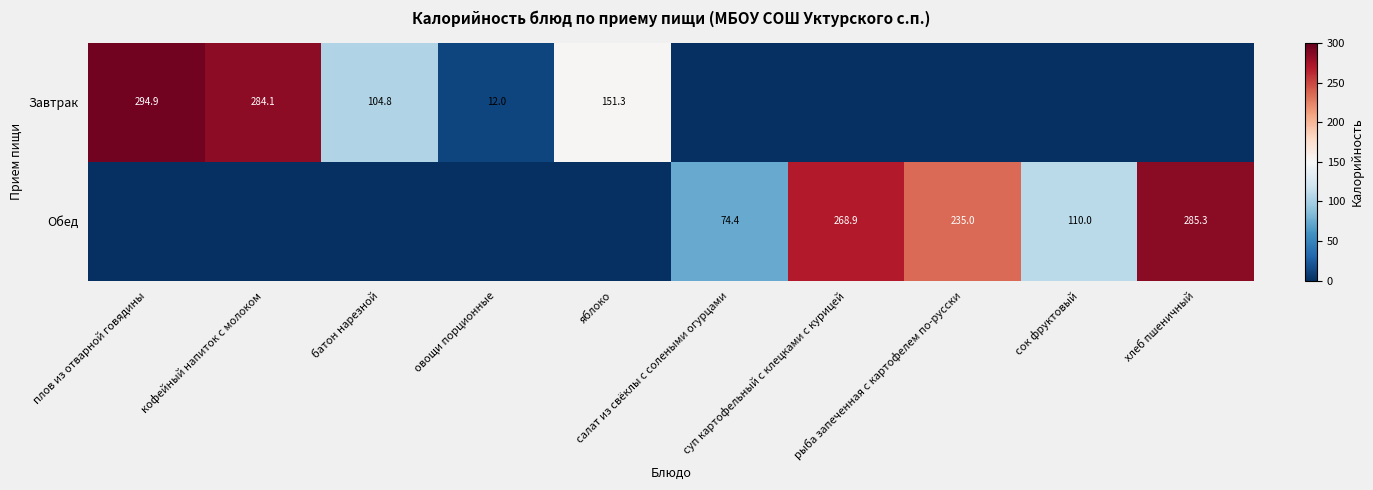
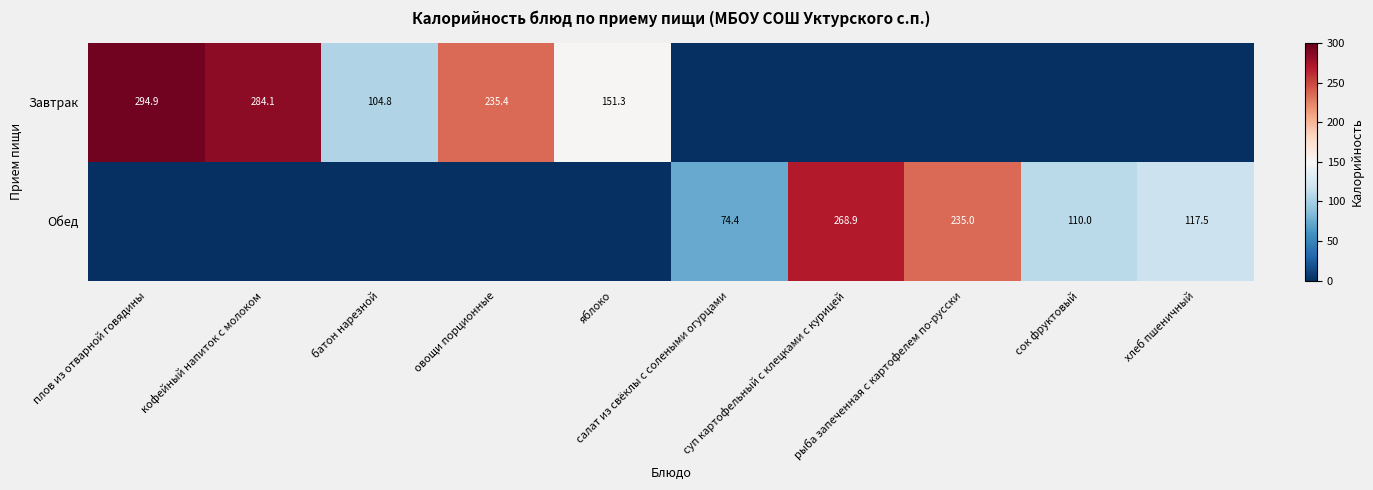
  {
    "Завтрак": {
      "плов из отварной говядины": 294.9,
      "кофейный напиток с молоком": 284.1,
      "батон нарезной": 104.8,
-     "овощи порционные": 12.0,
+     "овощи порционные": 235.4,
      "яблоко": 151.3
    },
    "Обед": {
      "салат из свёклы с солеными огурцами": 74.4,
      "суп картофельный с клецками с курицей": 268.9,
      "рыба запеченная с картофелем по-русски": 235.0,
      "сок фруктовый": 110.0,
-     "хлеб пшеничный": 285.3
+     "хлеб пшеничный": 117.5
    }
  }
